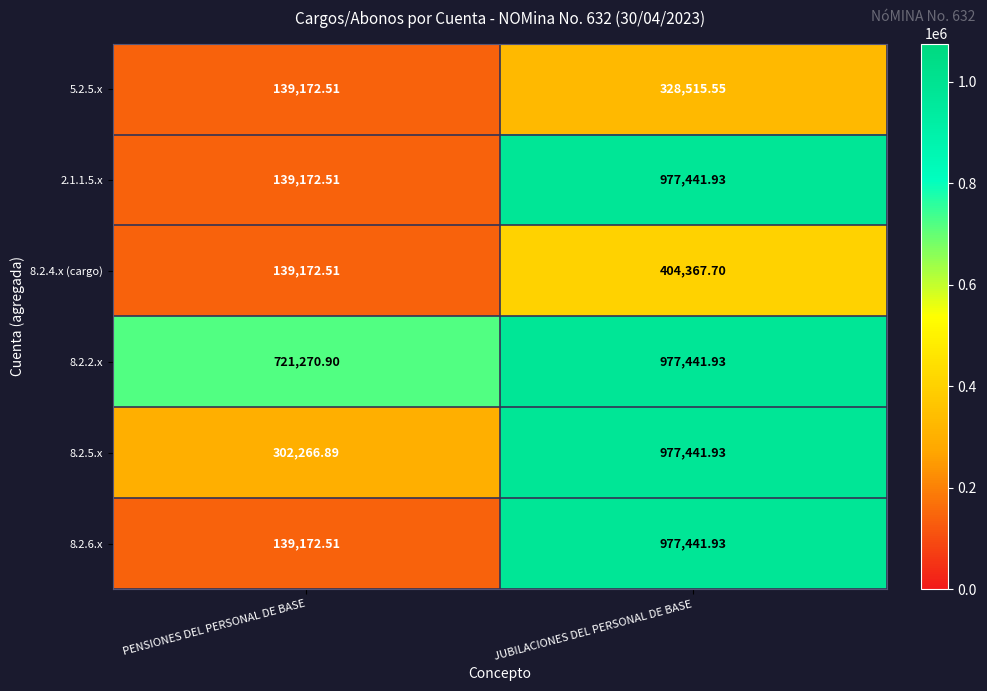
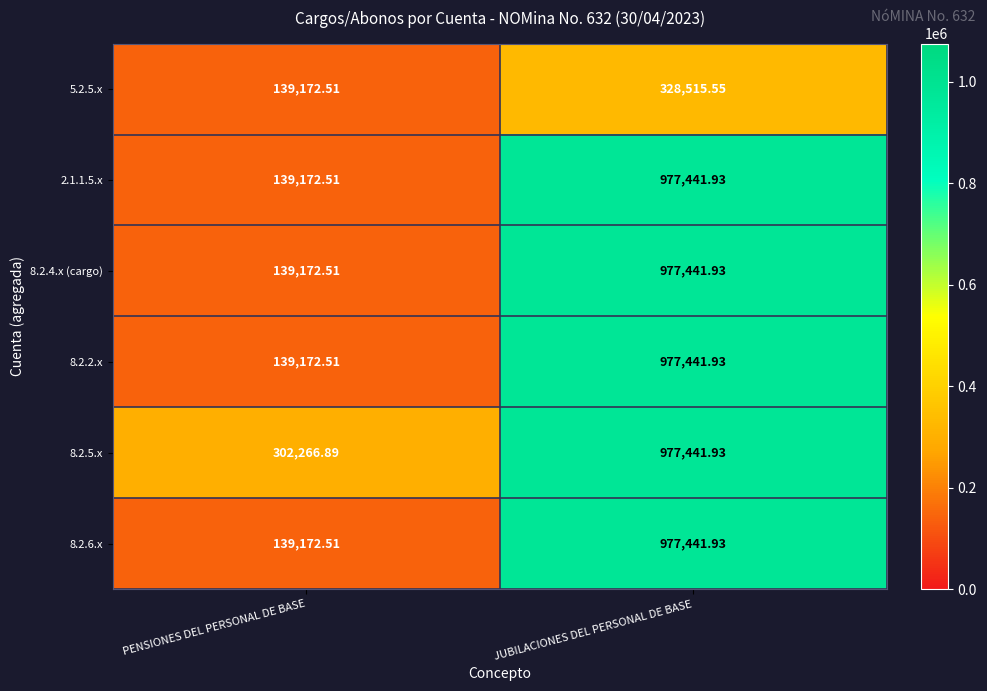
  {
    "5.2.5.x": {
      "PENSIONES DEL PERSONAL DE BASE": "139,172.51",
      "JUBILACIONES DEL PERSONAL DE BASE": "328,515.55"
    },
    "2.1.1.5.x": {
      "PENSIONES DEL PERSONAL DE BASE": "139,172.51",
      "JUBILACIONES DEL PERSONAL DE BASE": "977,441.93"
    },
    "8.2.4.x (cargo)": {
      "PENSIONES DEL PERSONAL DE BASE": "139,172.51",
-     "JUBILACIONES DEL PERSONAL DE BASE": "404,367.70"
+     "JUBILACIONES DEL PERSONAL DE BASE": "977,441.93"
    },
    "8.2.2.x": {
-     "PENSIONES DEL PERSONAL DE BASE": "721,270.90",
+     "PENSIONES DEL PERSONAL DE BASE": "139,172.51",
      "JUBILACIONES DEL PERSONAL DE BASE": "977,441.93"
    },
    "8.2.5.x": {
      "PENSIONES DEL PERSONAL DE BASE": "302,266.89",
      "JUBILACIONES DEL PERSONAL DE BASE": "977,441.93"
    },
    "8.2.6.x": {
      "PENSIONES DEL PERSONAL DE BASE": "139,172.51",
      "JUBILACIONES DEL PERSONAL DE BASE": "977,441.93"
    }
  }
